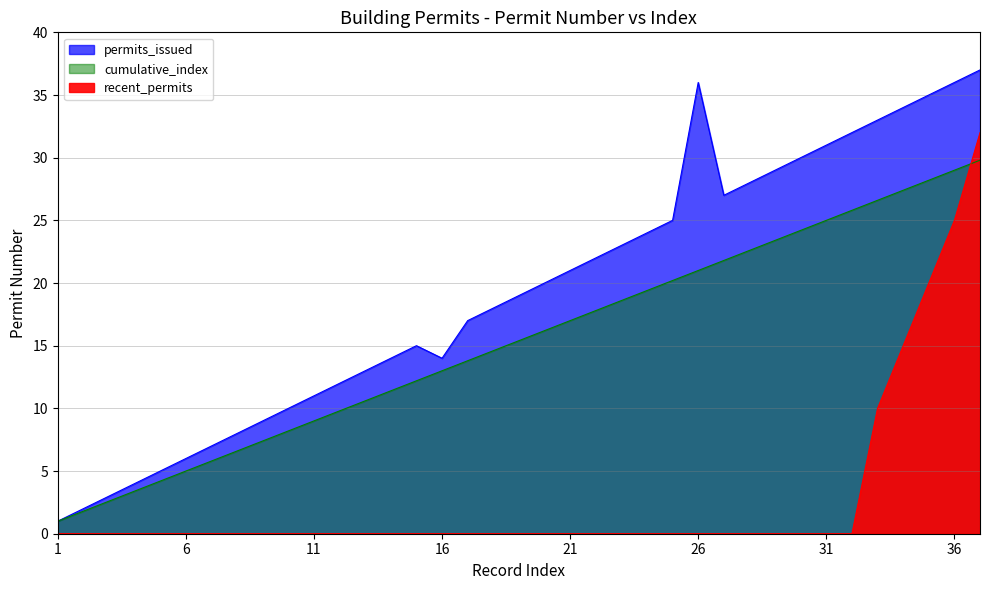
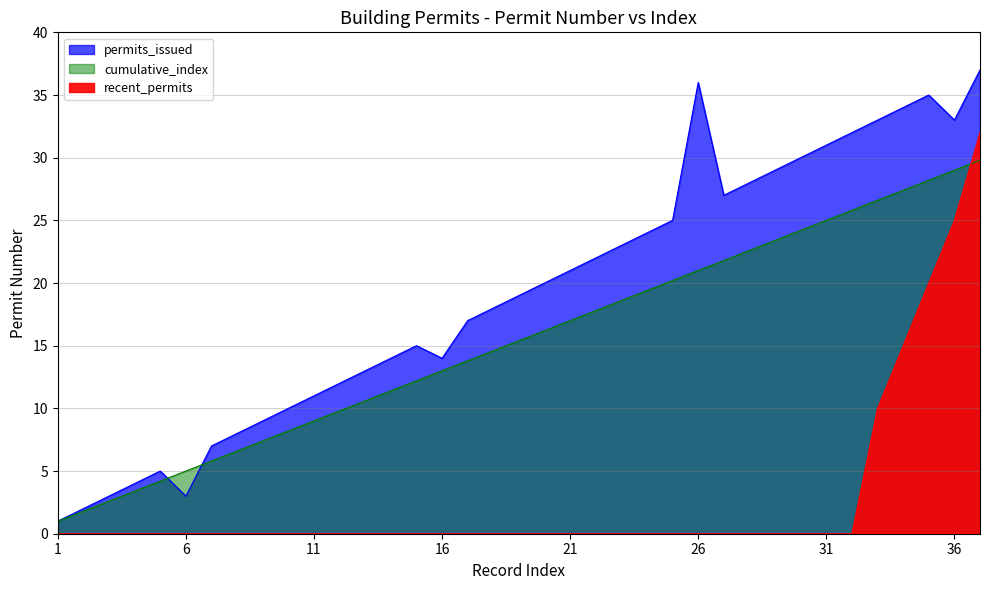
  {
    "permits_issued": {
-     "6": 6,
+     "6": 3,
      "11": 11,
      "16": 14,
      "21": 21,
      "26": 36,
      "31": 31,
-     "36": 36
+     "36": 33
    },
    "cumulative_index": {
      "6": 5,
      "11": 9,
      "16": 13,
      "21": 17,
      "26": 21,
      "31": 25,
      "36": 29
    },
    "recent_permits": {
      "1": 0,
      "6": 0,
      "11": 0,
      "16": 0,
      "21": 0,
      "26": 0,
      "31": 0,
      "36": 25
    }
  }
